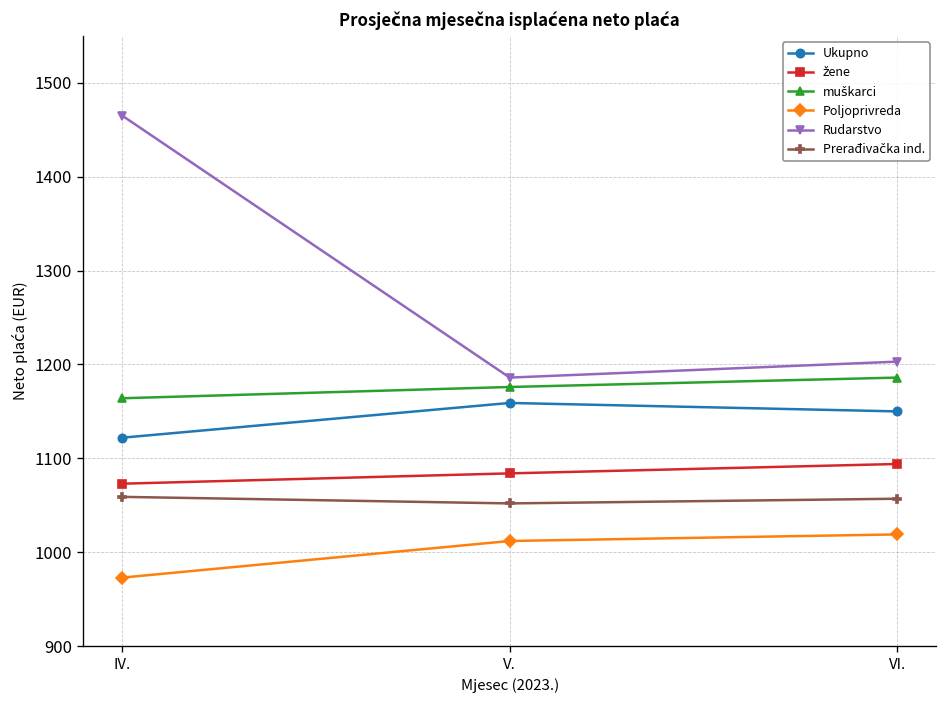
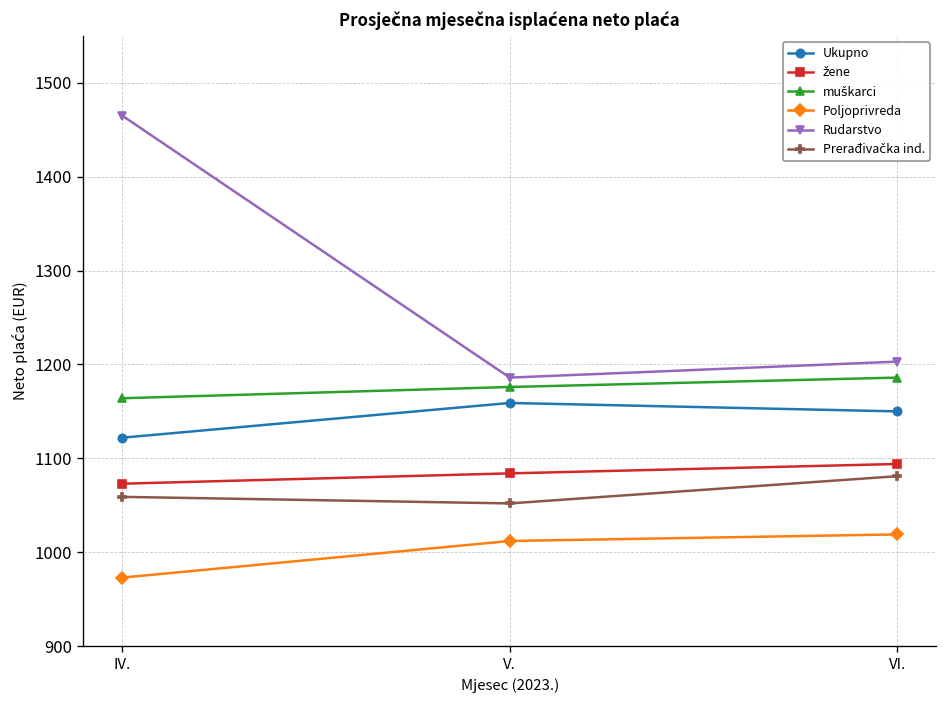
  {
    "Ukupno": {
      "IV.": 1120,
      "V.": 1160,
      "VI.": 1150
    },
    "žene": {
      "IV.": 1070,
      "V.": 1080,
      "VI.": 1090
    },
    "muškarci": {
      "IV.": 1160,
      "V.": 1180,
      "VI.": 1190
    },
    "Poljoprivreda": {
      "IV.": 970,
      "V.": 1010,
      "VI.": 1020
    },
    "Rudarstvo": {
      "IV.": 1470,
      "V.": 1190,
      "VI.": 1200
    },
    "Prerađivačka ind.": {
      "IV.": 1060,
      "V.": 1050,
-     "VI.": 1060
+     "VI.": 1080
    }
  }
